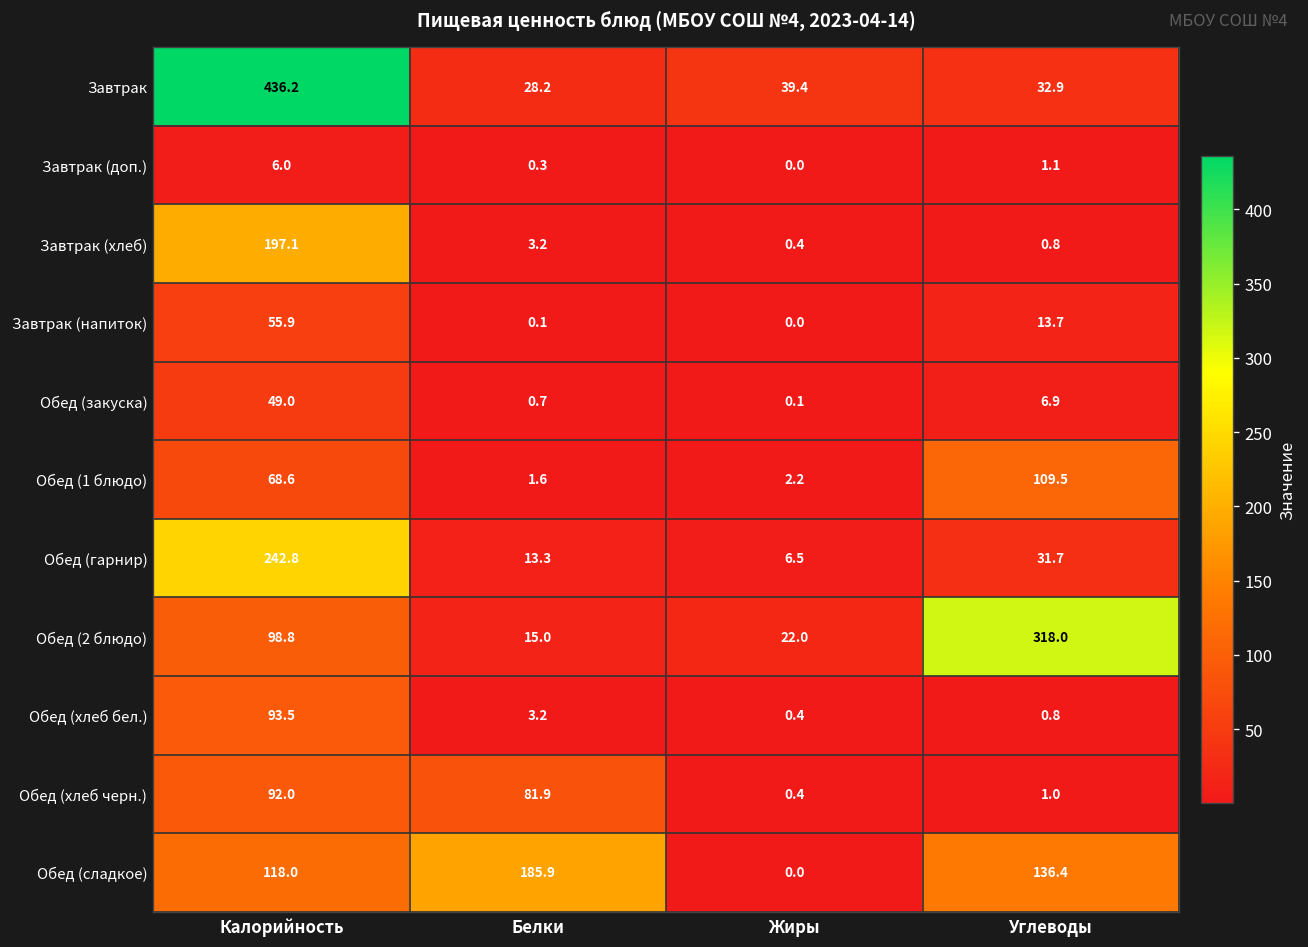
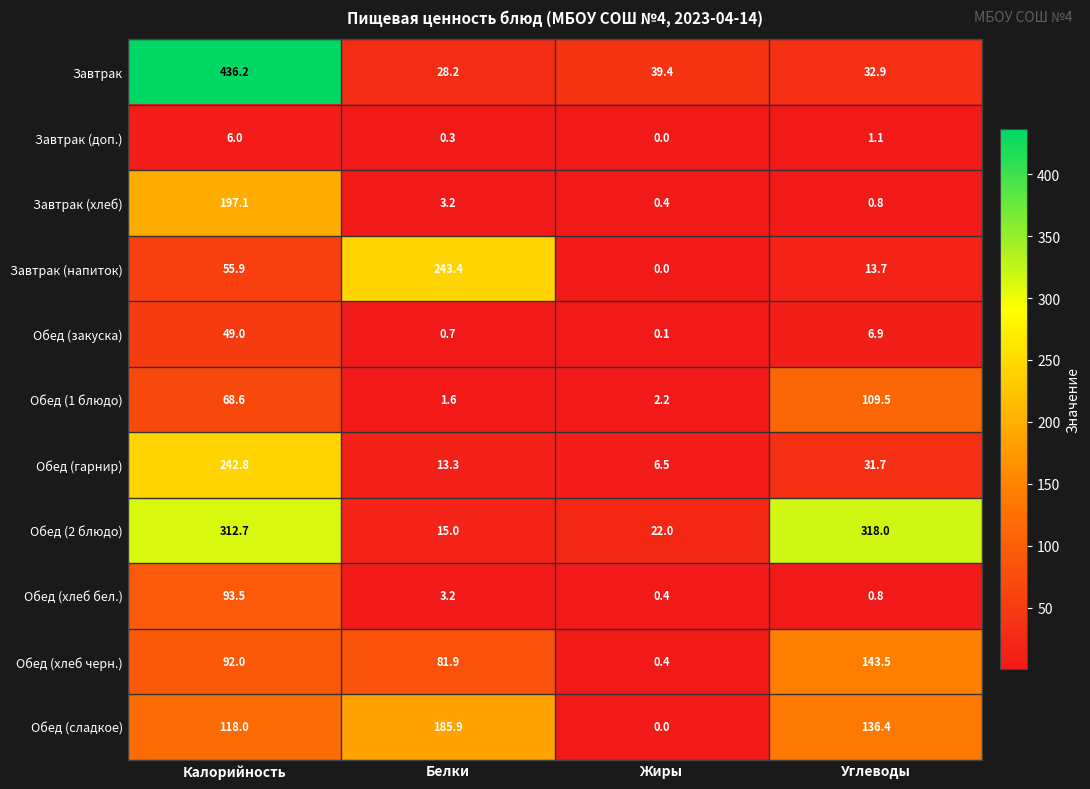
  {
    "Завтрак": {
      "Калорийность": 436.2,
      "Белки": 28.2,
      "Жиры": 39.4,
      "Углеводы": 32.9
    },
    "Завтрак (доп.)": {
      "Калорийность": 6.0,
      "Белки": 0.3,
      "Жиры": 0.0,
      "Углеводы": 1.1
    },
    "Завтрак (хлеб)": {
      "Калорийность": 197.1,
      "Белки": 3.2,
      "Жиры": 0.4,
      "Углеводы": 0.8
    },
    "Завтрак (напиток)": {
      "Калорийность": 55.9,
-     "Белки": 0.1,
+     "Белки": 243.4,
      "Жиры": 0.0,
      "Углеводы": 13.7
    },
    "Обед (закуска)": {
      "Калорийность": 49.0,
      "Белки": 0.7,
      "Жиры": 0.1,
      "Углеводы": 6.9
    },
    "Обед (1 блюдо)": {
      "Калорийность": 68.6,
      "Белки": 1.6,
      "Жиры": 2.2,
      "Углеводы": 109.5
    },
    "Обед (гарнир)": {
      "Калорийность": 242.8,
      "Белки": 13.3,
      "Жиры": 6.5,
      "Углеводы": 31.7
    },
    "Обед (2 блюдо)": {
-     "Калорийность": 98.8,
+     "Калорийность": 312.7,
      "Белки": 15.0,
      "Жиры": 22.0,
      "Углеводы": 318.0
    },
    "Обед (хлеб бел.)": {
      "Калорийность": 93.5,
      "Белки": 3.2,
      "Жиры": 0.4,
      "Углеводы": 0.8
    },
    "Обед (хлеб черн.)": {
      "Калорийность": 92.0,
      "Белки": 81.9,
      "Жиры": 0.4,
-     "Углеводы": 1.0
+     "Углеводы": 143.5
    },
    "Обед (сладкое)": {
      "Калорийность": 118.0,
      "Белки": 185.9,
      "Жиры": 0.0,
      "Углеводы": 136.4
    }
  }
